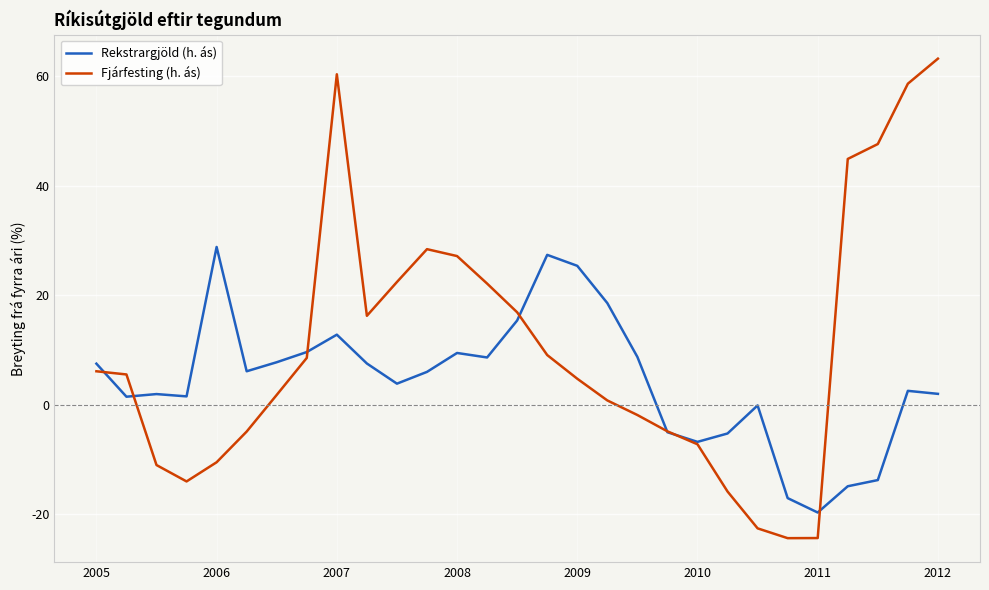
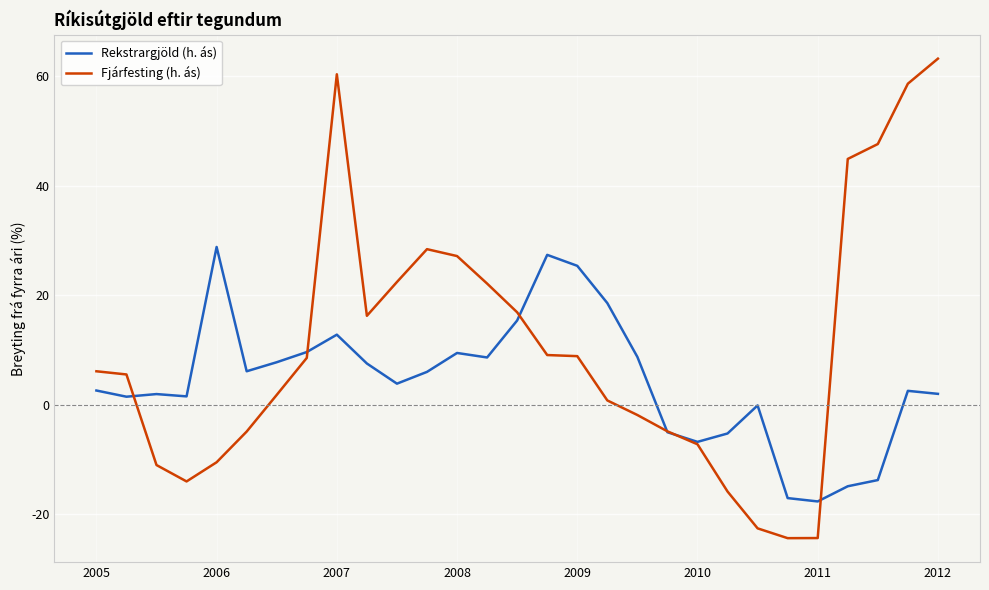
  {
    "Rekstrargjöld (h. ás)": {
-     "2005": 8,
+     "2005": 3,
      "2006": 29,
      "2007": 13,
      "2008": 9,
      "2009": 25,
-     "2011": -20,
+     "2011": -18,
      "2012": 2
    },
    "Fjárfesting (h. ás)": {
      "2005": 6,
      "2006": -10,
      "2007": 60,
      "2008": 27,
-     "2009": 5,
+     "2009": 9,
      "2011": -24,
      "2012": 63
    }
  }
